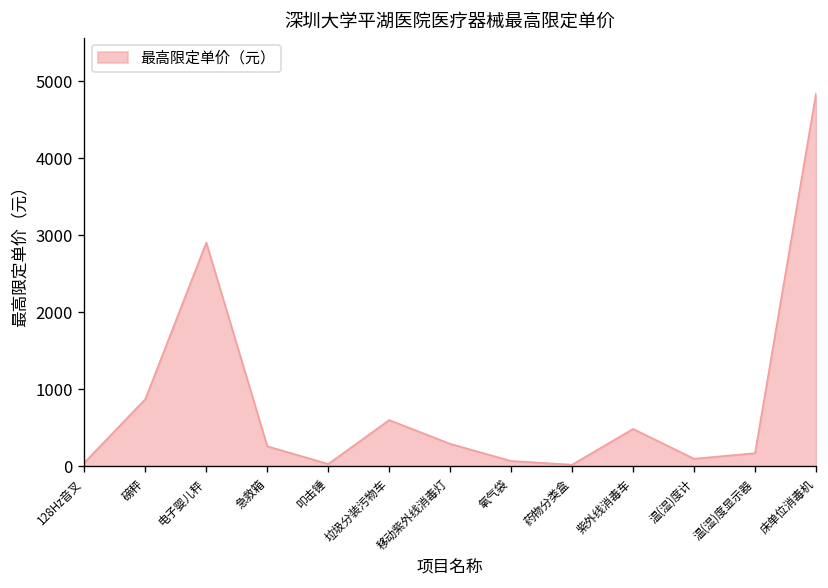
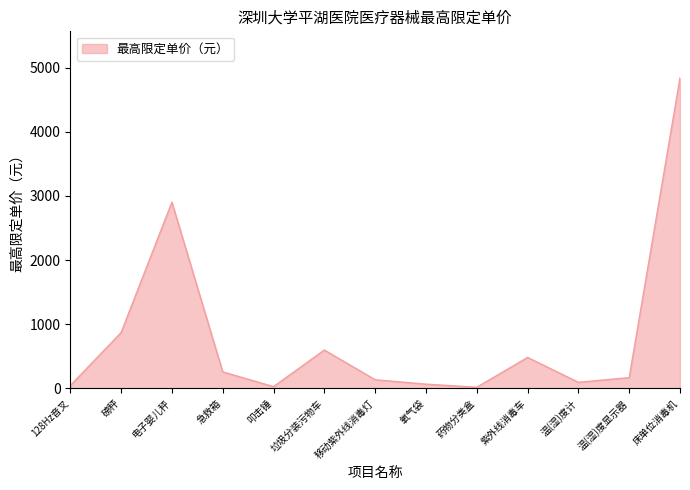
  {
    "128Hz音叉": 0,
    "磅秤": 900,
    "电子婴儿秤": 2900,
    "急救箱": 300,
    "叩击锤": 0,
    "垃圾分装污物车": 600,
-   "移动紫外线消毒灯": 300,
+   "移动紫外线消毒灯": 100,
    "氧气袋": 100,
    "药物分类盒": 0,
    "紫外线消毒车": 500,
    "温(湿)度计": 100,
    "温(湿)度显示器": 200,
    "床单位消毒机": 4800
  }
